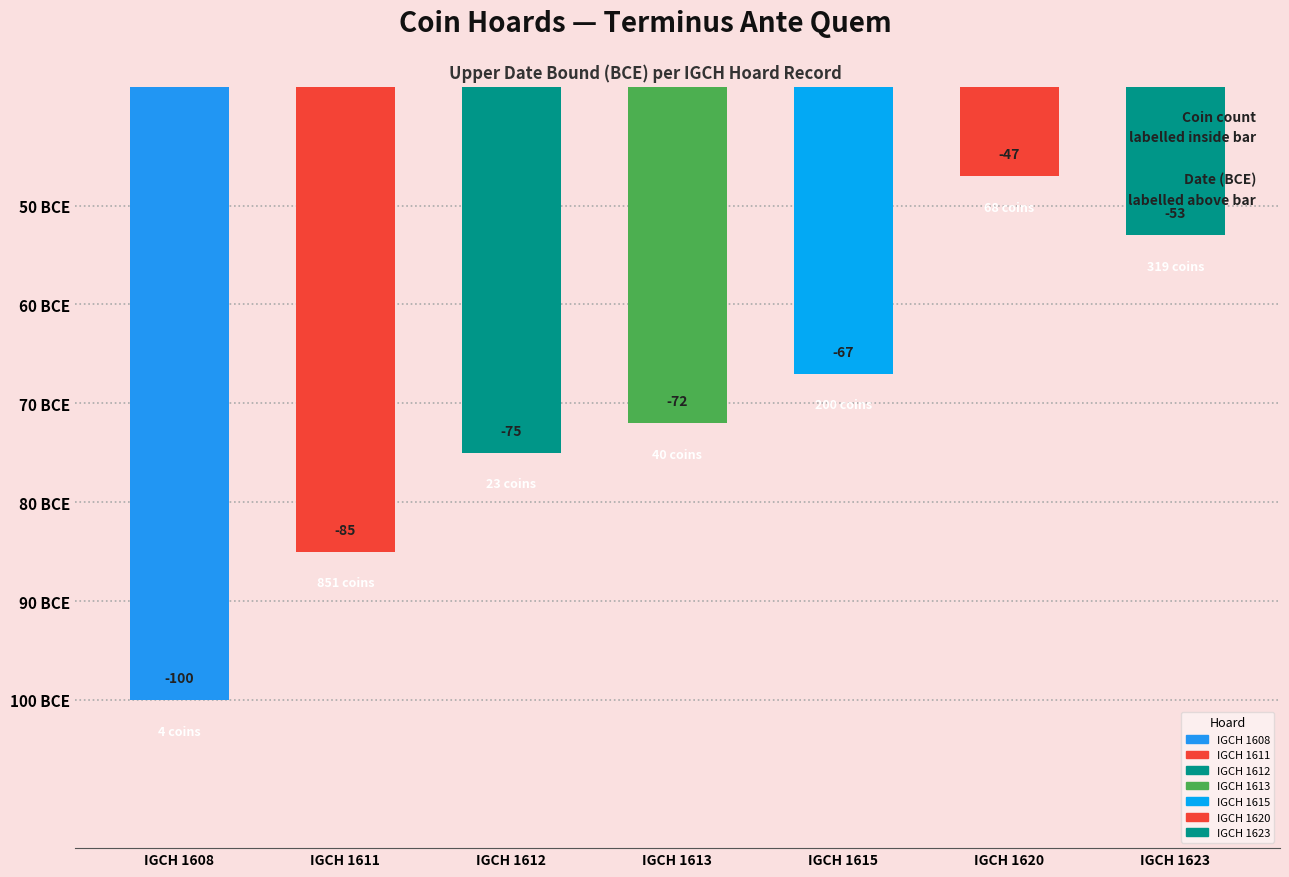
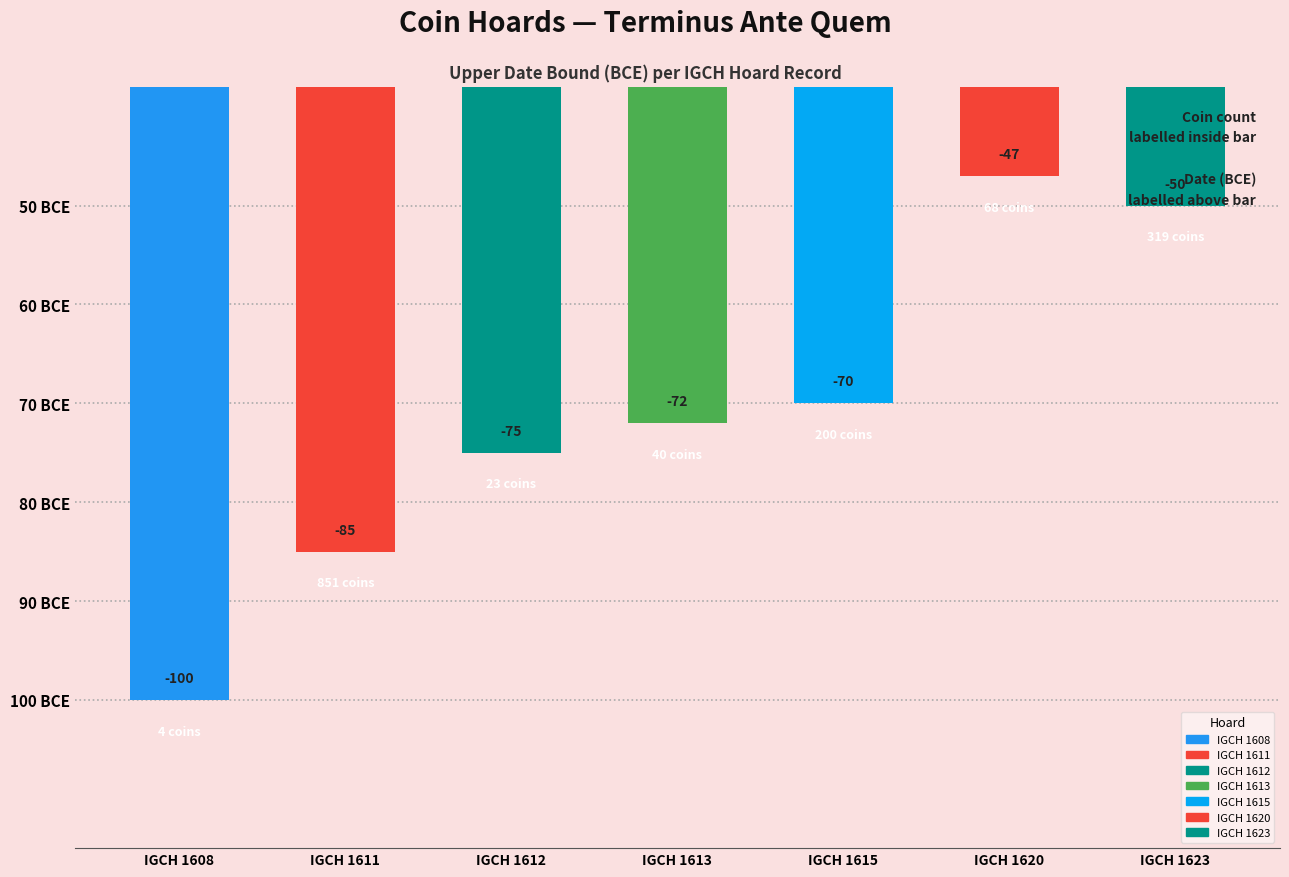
  {
    "IGCH 1608": -100,
    "IGCH 1611": -85,
    "IGCH 1612": -75,
    "IGCH 1613": -72,
-   "IGCH 1615": -67,
+   "IGCH 1615": -70,
    "IGCH 1620": -47,
-   "IGCH 1623": -53
+   "IGCH 1623": -50
  }
